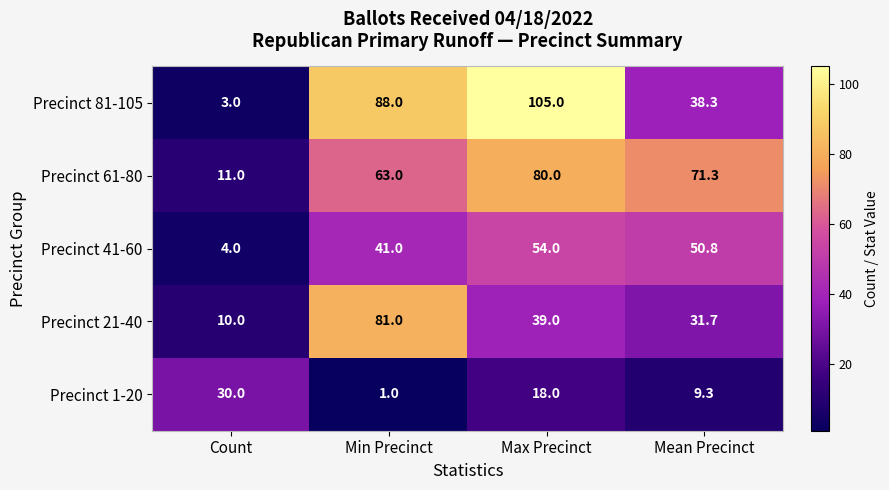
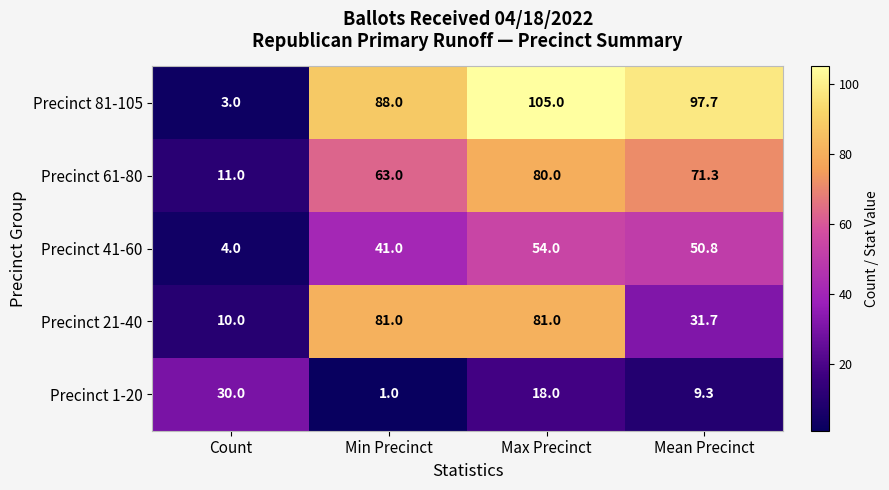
  {
    "Precinct 81-105": {
      "Count": 3.0,
      "Min Precinct": 88.0,
      "Max Precinct": 105.0,
-     "Mean Precinct": 38.3
+     "Mean Precinct": 97.7
    },
    "Precinct 61-80": {
      "Count": 11.0,
      "Min Precinct": 63.0,
      "Max Precinct": 80.0,
      "Mean Precinct": 71.3
    },
    "Precinct 41-60": {
      "Count": 4.0,
      "Min Precinct": 41.0,
      "Max Precinct": 54.0,
      "Mean Precinct": 50.8
    },
    "Precinct 21-40": {
      "Count": 10.0,
      "Min Precinct": 81.0,
-     "Max Precinct": 39.0,
+     "Max Precinct": 81.0,
      "Mean Precinct": 31.7
    },
    "Precinct 1-20": {
      "Count": 30.0,
      "Min Precinct": 1.0,
      "Max Precinct": 18.0,
      "Mean Precinct": 9.3
    }
  }
